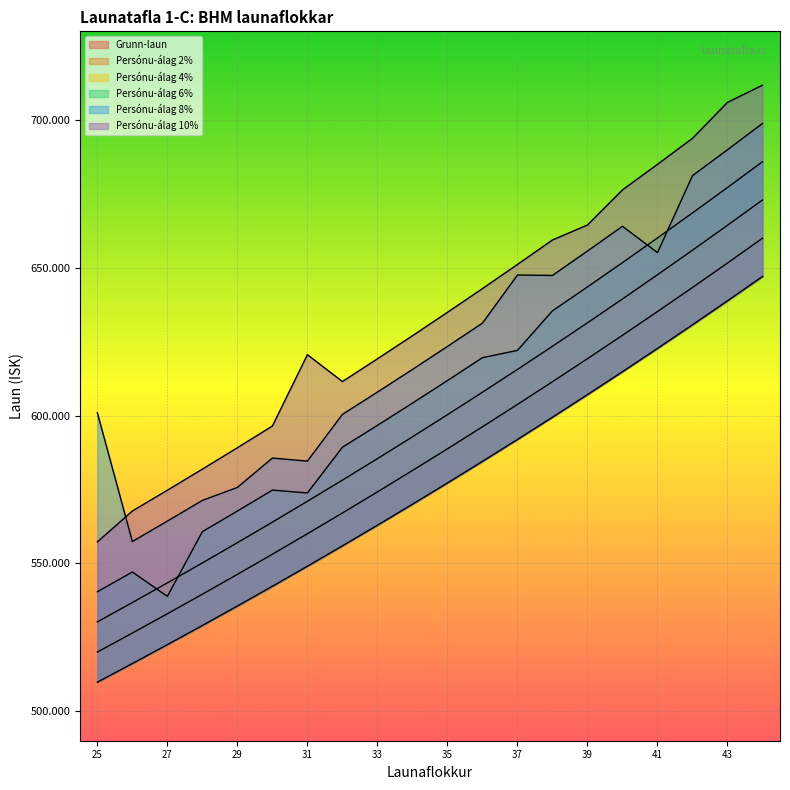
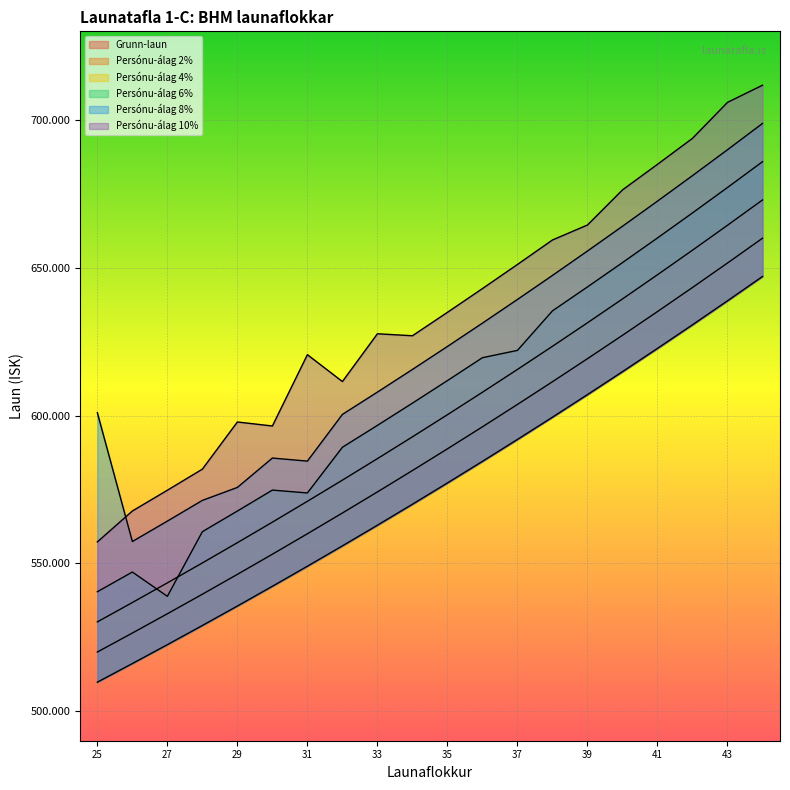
  {
    "Persónu-álag 6%": {
      "25": 540,
      "27": 539,
      "29": 568,
      "31": 574,
      "33": 597,
      "35": 612,
      "37": 622,
      "39": 644,
      "41": 660,
      "43": 677
    },
    "Persónu-álag 8%": {
      "25": 601,
      "27": 564,
      "29": 576,
      "31": 585,
      "33": 608,
      "35": 623,
-     "37": 648,
+     "37": 639,
      "39": 656,
-     "41": 655,
+     "41": 673,
      "43": 690
    },
    "Persónu-álag 10%": {
      "25": 557,
      "27": 575,
-     "29": 589,
+     "29": 598,
      "31": 621,
-     "33": 619,
+     "33": 628,
      "35": 635,
      "37": 651,
      "39": 664,
      "41": 685,
      "43": 706
    }
  }
